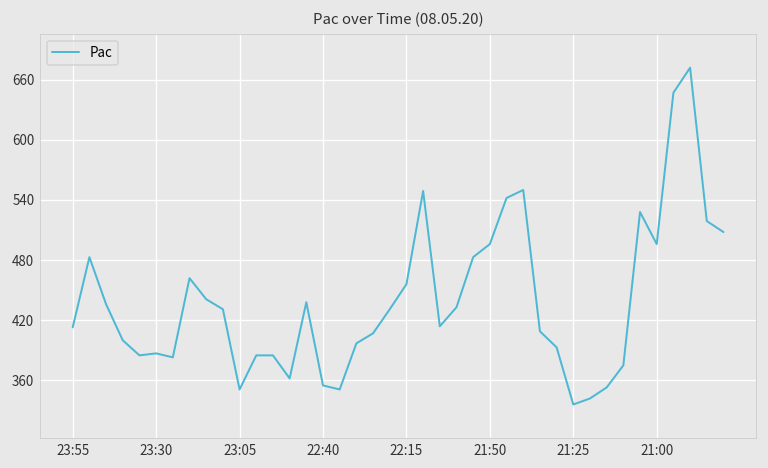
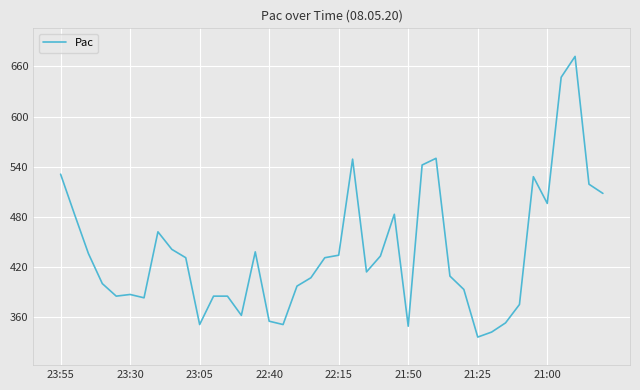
  {
-   "23:55": 410,
+   "23:55": 530,
    "23:30": 390,
    "23:05": 350,
    "22:40": 360,
-   "22:15": 460,
-   "21:50": 500,
+   "22:15": 430,
+   "21:50": 350,
    "21:25": 340,
    "21:00": 500
  }
